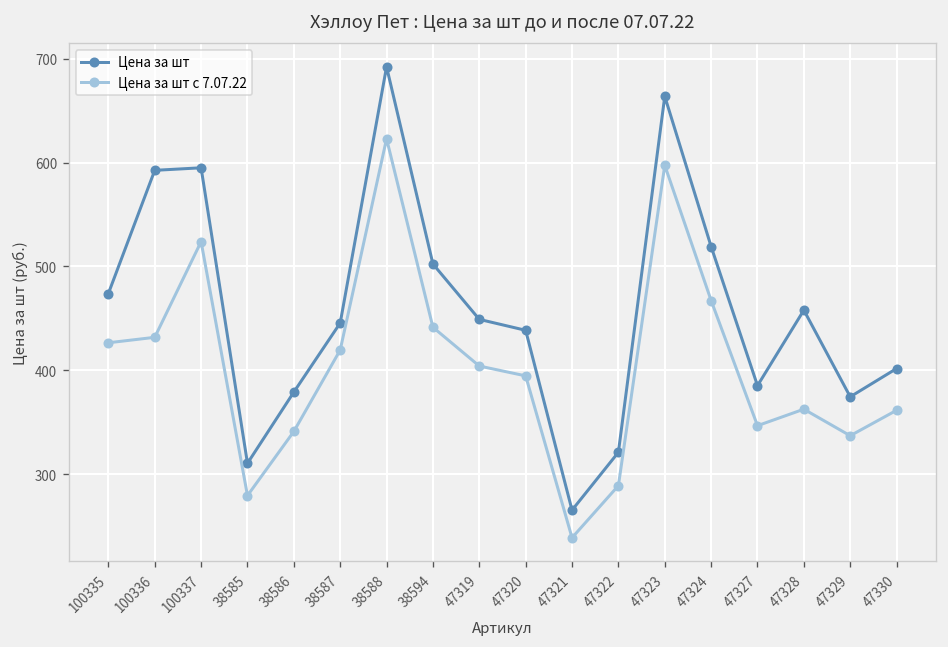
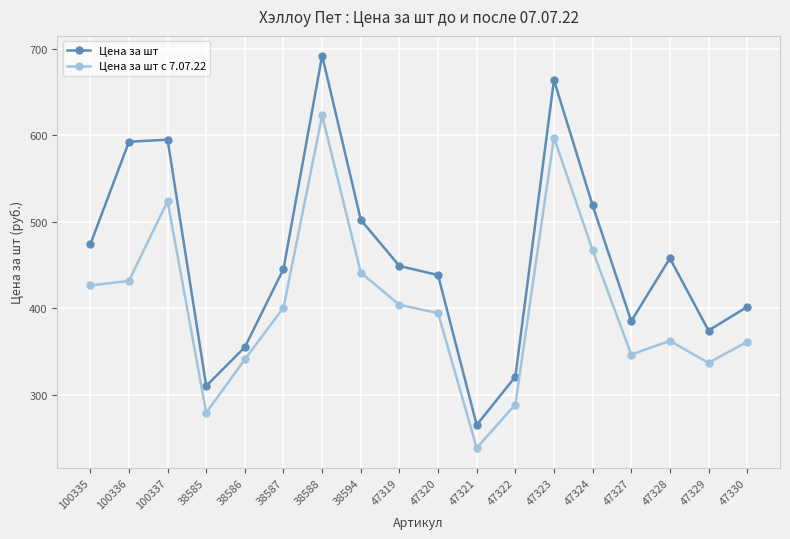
  {
    "Цена за шт": {
      "100335": 470,
      "100336": 590,
      "100337": 590,
      "38585": 310,
-     "38586": 380,
+     "38586": 360,
      "38587": 450,
      "38588": 690,
      "38594": 500,
      "47319": 450,
      "47320": 440,
      "47321": 270,
      "47322": 320,
      "47323": 660,
      "47324": 520,
      "47327": 390,
      "47328": 460,
      "47329": 370,
      "47330": 400
    },
    "Цена за шт с 7.07.22": {
      "100335": 430,
      "100336": 430,
      "100337": 520,
      "38585": 280,
      "38586": 340,
-     "38587": 420,
+     "38587": 400,
      "38588": 620,
      "38594": 440,
      "47319": 400,
      "47320": 390,
      "47321": 240,
      "47322": 290,
      "47323": 600,
      "47324": 470,
      "47327": 350,
      "47328": 360,
      "47329": 340,
      "47330": 360
    }
  }
